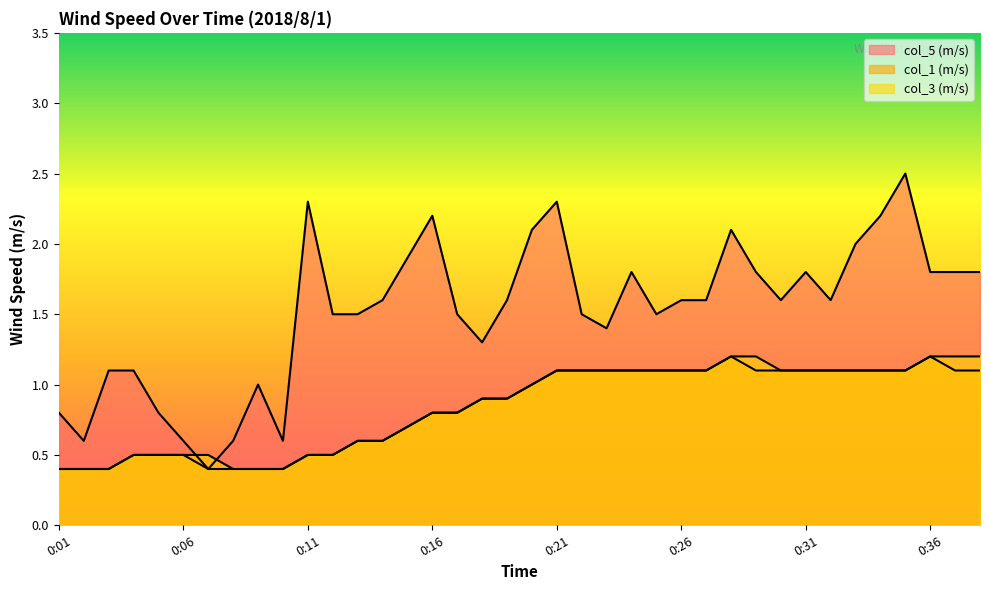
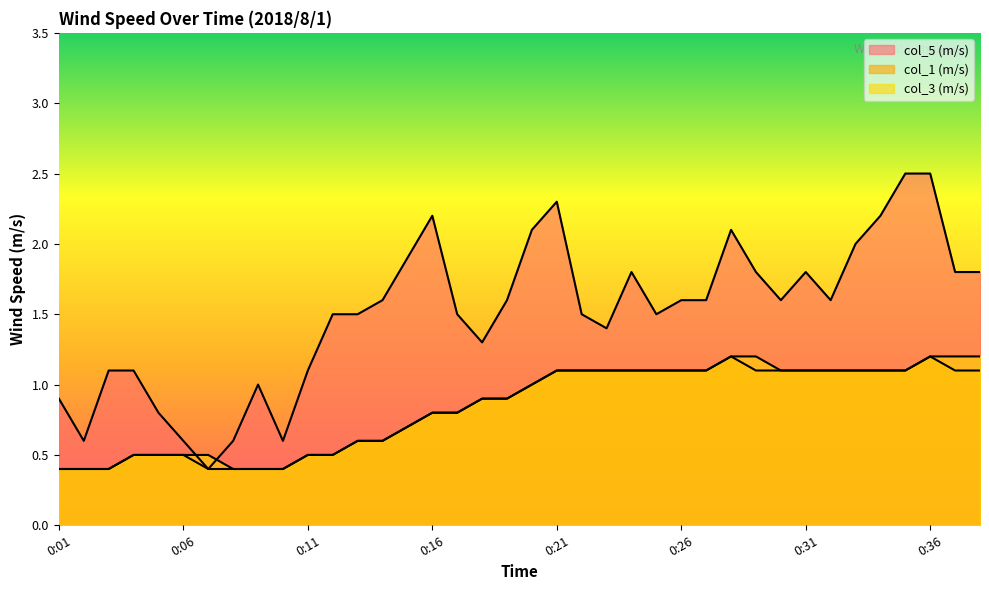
  {
    "col_5 (m/s)": {
-     "0:01": 0.8,
+     "0:01": 0.9,
      "0:06": 0.6,
-     "0:11": 2.3,
+     "0:11": 1.1,
      "0:16": 2.2,
      "0:21": 2.3,
      "0:26": 1.6,
      "0:31": 1.8,
-     "0:36": 1.8
+     "0:36": 2.5
    }
  }
